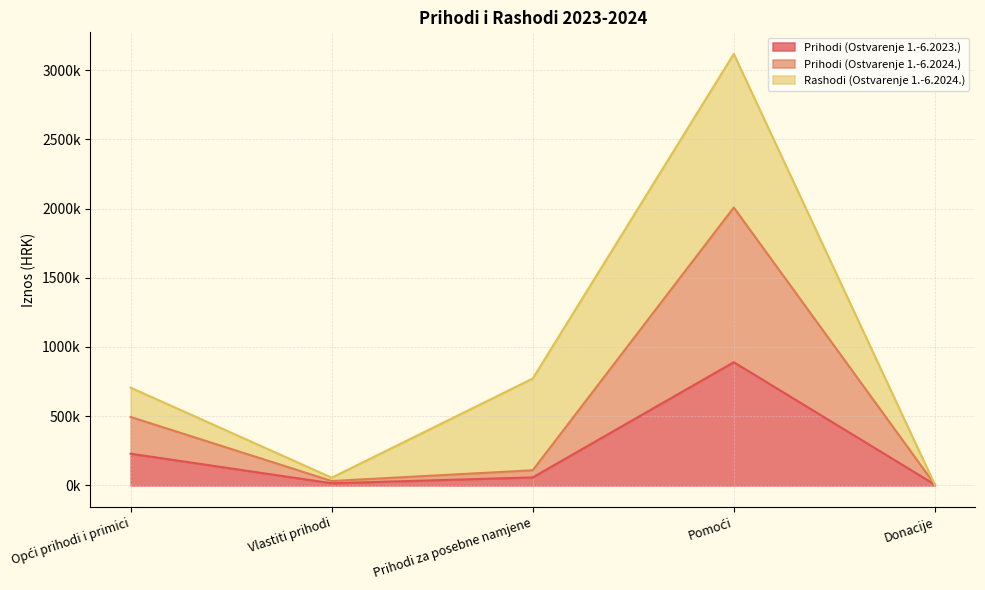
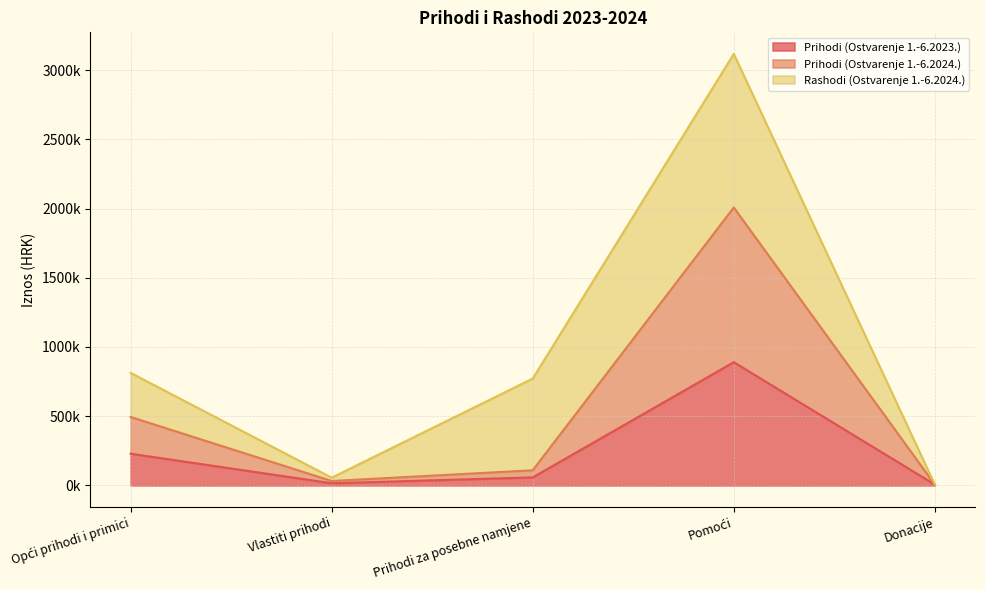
  {
    "Rashodi (Ostvarenje 1.-6.2024.)": {
-     "Opći prihodi i primici": 210000,
+     "Opći prihodi i primici": 320000,
      "Vlastiti prihodi": 20000,
      "Prihodi za posebne namjene": 660000,
      "Pomoći": 1110000
    }
  }
